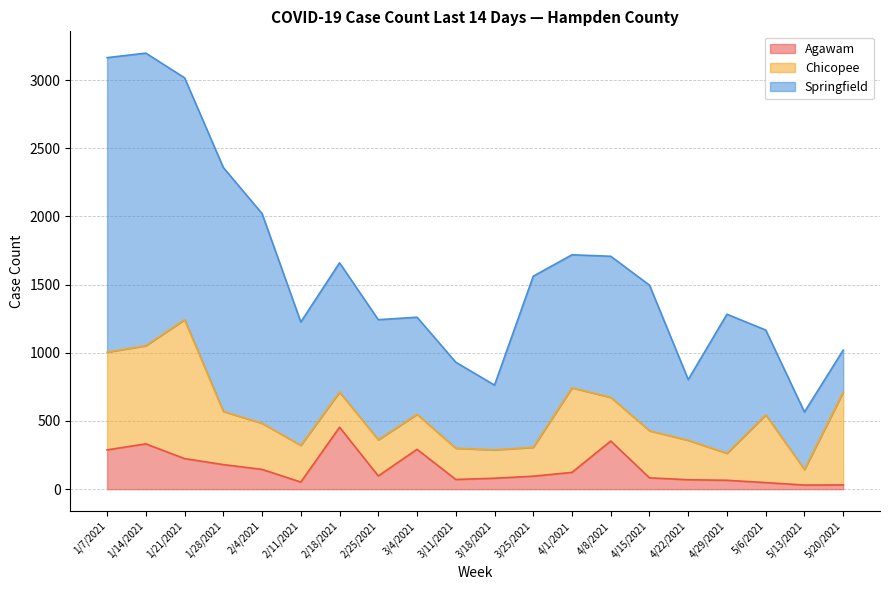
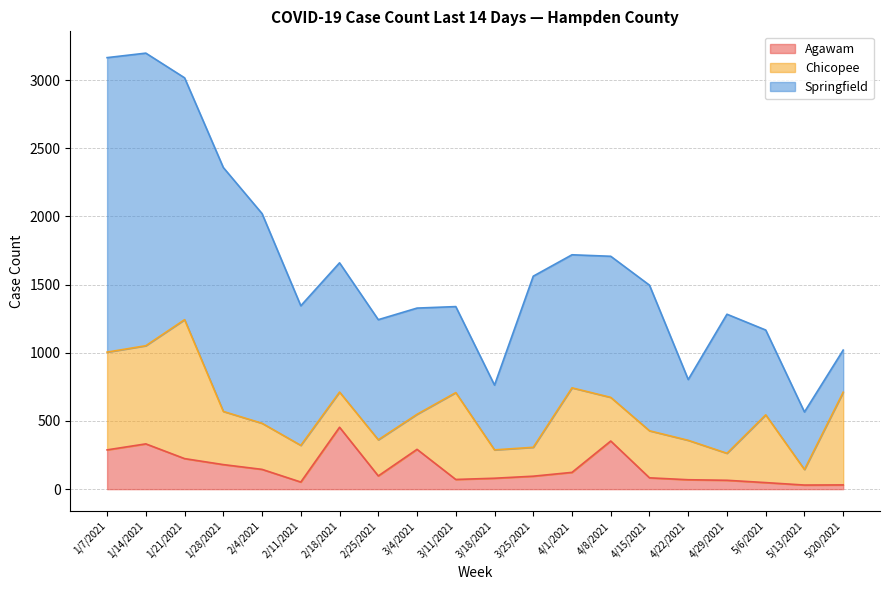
  {
    "Agawam": {
      "1/7/2021": 290,
      "1/14/2021": 330,
      "1/21/2021": 220,
      "1/28/2021": 180,
      "2/4/2021": 150,
      "2/11/2021": 50,
      "2/18/2021": 450,
      "2/25/2021": 100,
      "3/4/2021": 290,
      "3/11/2021": 70,
      "3/18/2021": 80,
      "3/25/2021": 100,
      "4/1/2021": 120,
      "4/8/2021": 350,
      "4/15/2021": 80,
      "4/22/2021": 70,
      "4/29/2021": 70,
      "5/6/2021": 50,
      "5/13/2021": 30,
      "5/20/2021": 30
    },
    "Chicopee": {
      "1/7/2021": 720,
      "1/14/2021": 720,
      "1/21/2021": 1020,
      "1/28/2021": 390,
      "2/4/2021": 340,
      "2/11/2021": 270,
      "2/18/2021": 260,
      "2/25/2021": 270,
      "3/4/2021": 260,
-     "3/11/2021": 230,
+     "3/11/2021": 640,
      "3/18/2021": 210,
      "3/25/2021": 210,
      "4/1/2021": 620,
      "4/8/2021": 320,
      "4/15/2021": 350,
      "4/22/2021": 290,
      "4/29/2021": 200,
      "5/6/2021": 500,
      "5/13/2021": 110,
      "5/20/2021": 680
    },
    "Springfield": {
      "1/7/2021": 2160,
      "1/14/2021": 2150,
      "1/21/2021": 1770,
      "1/28/2021": 1790,
      "2/4/2021": 1540,
-     "2/11/2021": 910,
+     "2/11/2021": 1020,
      "2/18/2021": 950,
      "2/25/2021": 880,
-     "3/4/2021": 710,
+     "3/4/2021": 780,
      "3/11/2021": 630,
      "3/18/2021": 480,
      "3/25/2021": 1260,
      "4/1/2021": 980,
      "4/8/2021": 1040,
      "4/15/2021": 1070,
      "4/22/2021": 450,
      "4/29/2021": 1020,
      "5/6/2021": 620,
      "5/13/2021": 420,
      "5/20/2021": 310
    }
  }
